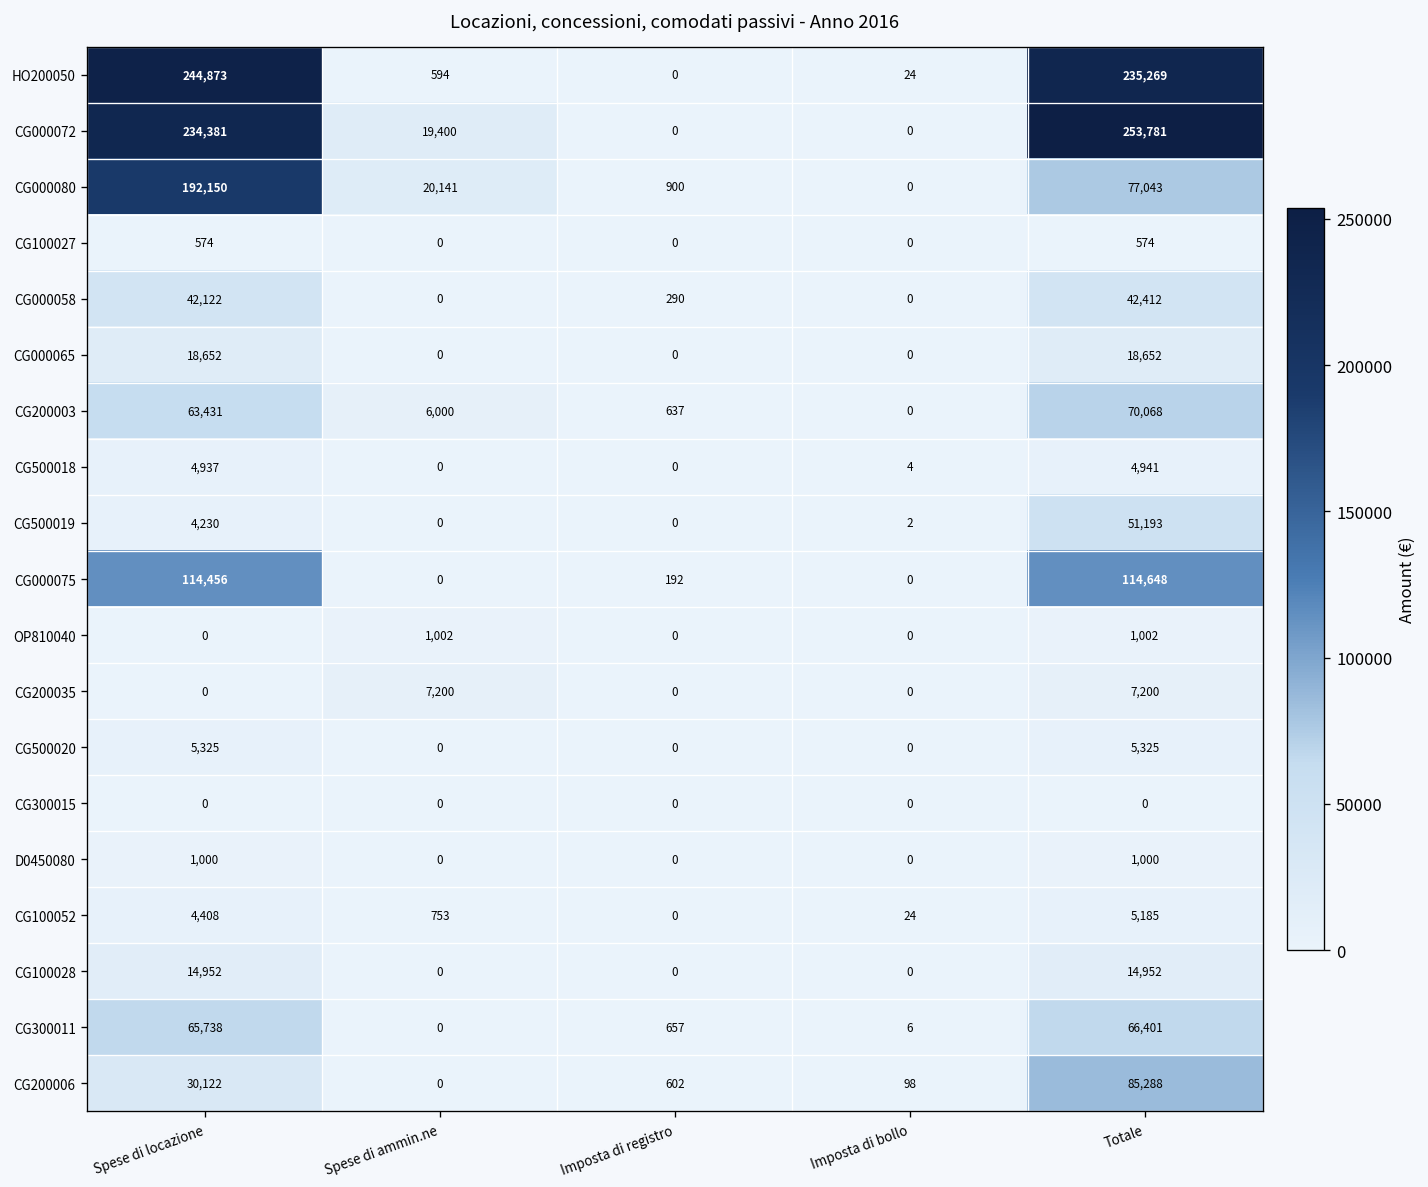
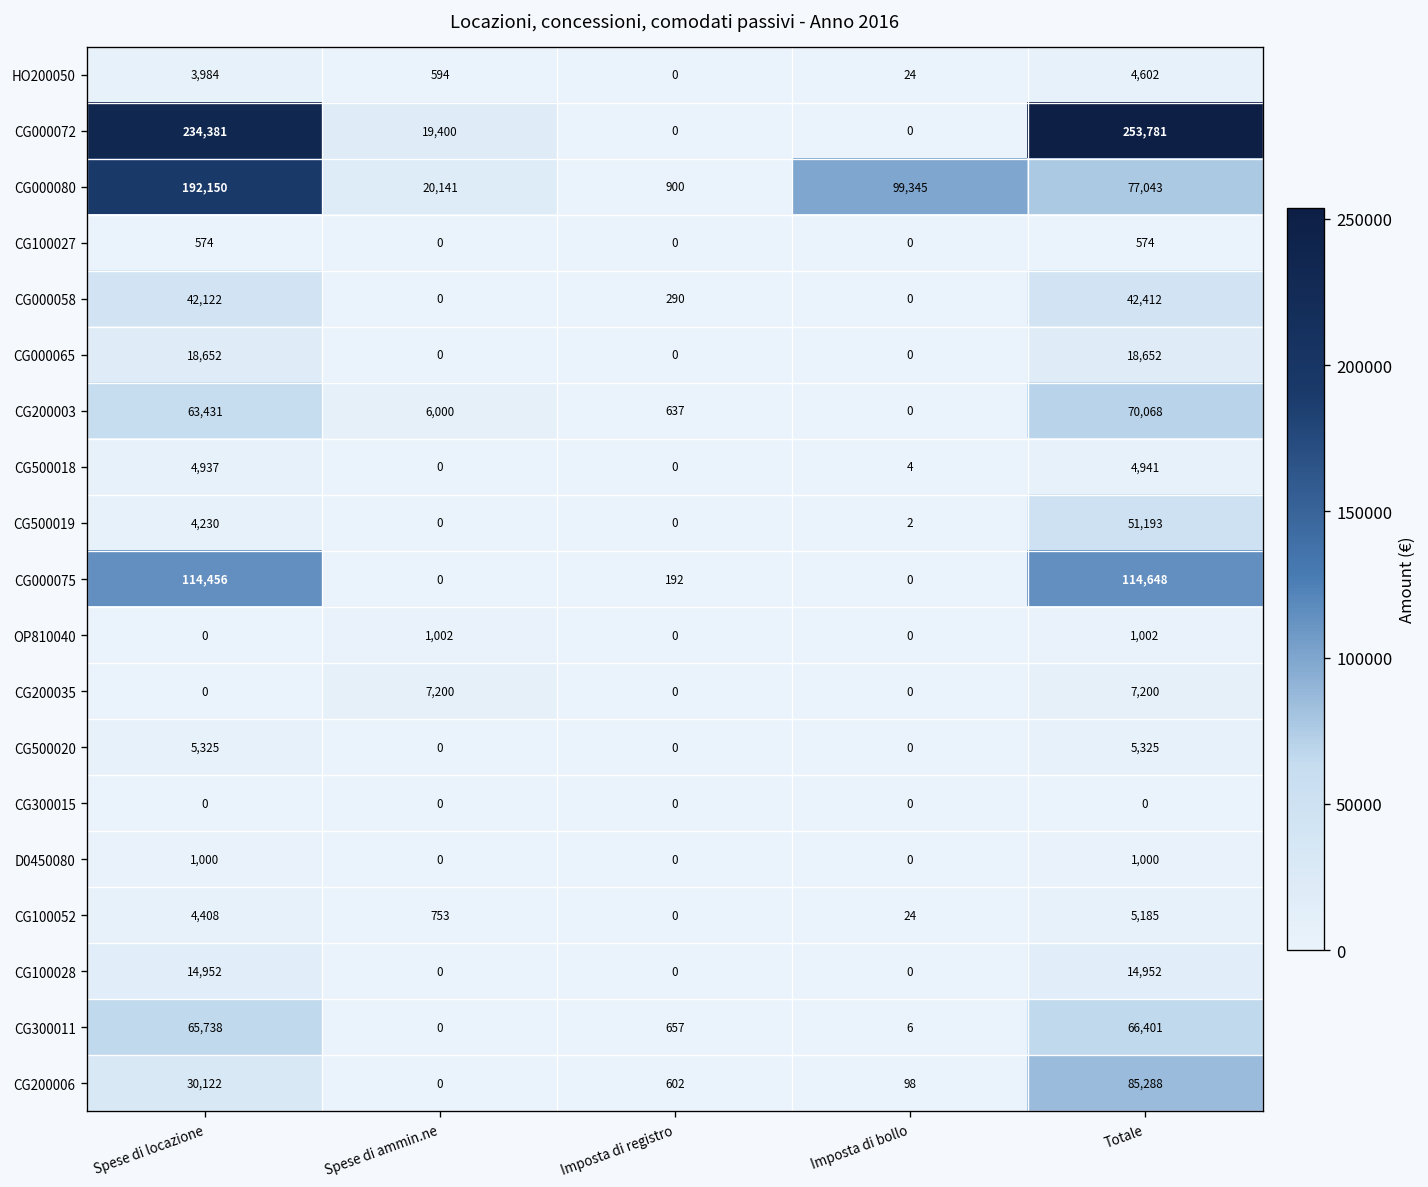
  {
    "HO200050": {
-     "Spese di locazione": "244,873",
+     "Spese di locazione": "3,984",
      "Spese di ammin.ne": "594",
      "Imposta di registro": "0",
      "Imposta di bollo": "24",
-     "Totale": "235,269"
+     "Totale": "4,602"
    },
    "CG000072": {
      "Spese di locazione": "234,381",
      "Spese di ammin.ne": "19,400",
      "Imposta di registro": "0",
      "Imposta di bollo": "0",
      "Totale": "253,781"
    },
    "CG000080": {
      "Spese di locazione": "192,150",
      "Spese di ammin.ne": "20,141",
      "Imposta di registro": "900",
-     "Imposta di bollo": "0",
+     "Imposta di bollo": "99,345",
      "Totale": "77,043"
    },
    "CG100027": {
      "Spese di locazione": "574",
      "Spese di ammin.ne": "0",
      "Imposta di registro": "0",
      "Imposta di bollo": "0",
      "Totale": "574"
    },
    "CG000058": {
      "Spese di locazione": "42,122",
      "Spese di ammin.ne": "0",
      "Imposta di registro": "290",
      "Imposta di bollo": "0",
      "Totale": "42,412"
    },
    "CG000065": {
      "Spese di locazione": "18,652",
      "Spese di ammin.ne": "0",
      "Imposta di registro": "0",
      "Imposta di bollo": "0",
      "Totale": "18,652"
    },
    "CG200003": {
      "Spese di locazione": "63,431",
      "Spese di ammin.ne": "6,000",
      "Imposta di registro": "637",
      "Imposta di bollo": "0",
      "Totale": "70,068"
    },
    "CG500018": {
      "Spese di locazione": "4,937",
      "Spese di ammin.ne": "0",
      "Imposta di registro": "0",
      "Imposta di bollo": "4",
      "Totale": "4,941"
    },
    "CG500019": {
      "Spese di locazione": "4,230",
      "Spese di ammin.ne": "0",
      "Imposta di registro": "0",
      "Imposta di bollo": "2",
      "Totale": "51,193"
    },
    "CG000075": {
      "Spese di locazione": "114,456",
      "Spese di ammin.ne": "0",
      "Imposta di registro": "192",
      "Imposta di bollo": "0",
      "Totale": "114,648"
    },
    "OP810040": {
      "Spese di locazione": "0",
      "Spese di ammin.ne": "1,002",
      "Imposta di registro": "0",
      "Imposta di bollo": "0",
      "Totale": "1,002"
    },
    "CG200035": {
      "Spese di locazione": "0",
      "Spese di ammin.ne": "7,200",
      "Imposta di registro": "0",
      "Imposta di bollo": "0",
      "Totale": "7,200"
    },
    "CG500020": {
      "Spese di locazione": "5,325",
      "Spese di ammin.ne": "0",
      "Imposta di registro": "0",
      "Imposta di bollo": "0",
      "Totale": "5,325"
    },
    "CG300015": {
      "Spese di locazione": "0",
      "Spese di ammin.ne": "0",
      "Imposta di registro": "0",
      "Imposta di bollo": "0",
      "Totale": "0"
    },
    "D0450080": {
      "Spese di locazione": "1,000",
      "Spese di ammin.ne": "0",
      "Imposta di registro": "0",
      "Imposta di bollo": "0",
      "Totale": "1,000"
    },
    "CG100052": {
      "Spese di locazione": "4,408",
      "Spese di ammin.ne": "753",
      "Imposta di registro": "0",
      "Imposta di bollo": "24",
      "Totale": "5,185"
    },
    "CG100028": {
      "Spese di locazione": "14,952",
      "Spese di ammin.ne": "0",
      "Imposta di registro": "0",
      "Imposta di bollo": "0",
      "Totale": "14,952"
    },
    "CG300011": {
      "Spese di locazione": "65,738",
      "Spese di ammin.ne": "0",
      "Imposta di registro": "657",
      "Imposta di bollo": "6",
      "Totale": "66,401"
    },
    "CG200006": {
      "Spese di locazione": "30,122",
      "Spese di ammin.ne": "0",
      "Imposta di registro": "602",
      "Imposta di bollo": "98",
      "Totale": "85,288"
    }
  }
